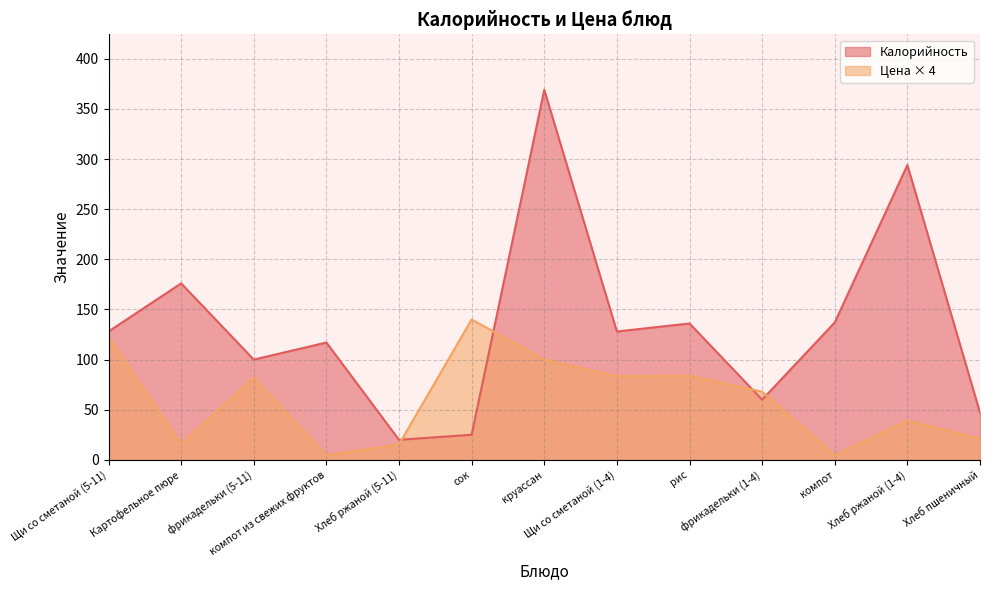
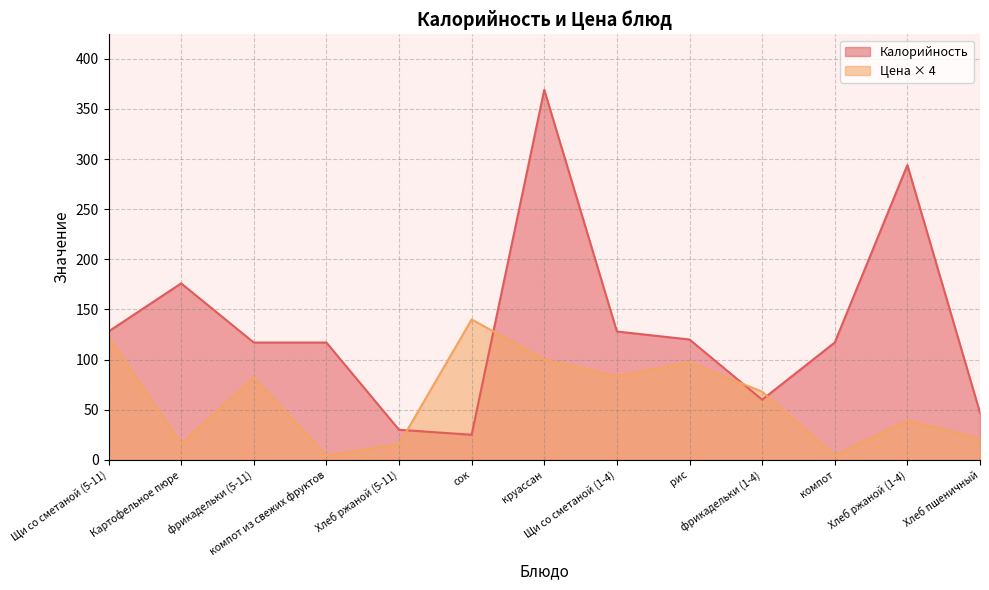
  {
    "Калорийность": {
      "Щи со сметаной (5-11)": 128,
      "Картофельное пюре": 176,
-     "фрикадельки (5-11)": 100,
+     "фрикадельки (5-11)": 117,
      "компот из свежих фруктов": 117,
-     "Хлеб ржаной (5-11)": 20,
+     "Хлеб ржаной (5-11)": 30,
      "сок": 25,
      "круассан": 369,
      "Щи со сметаной (1-4)": 128,
-     "рис": 136,
+     "рис": 120,
      "фрикадельки (1-4)": 60,
-     "компот": 137,
+     "компот": 117,
      "Хлеб ржаной (1-4)": 294,
      "Хлеб пшеничный": 47
    },
    "Цена × 4": {
      "Щи со сметаной (5-11)": 122,
      "Картофельное пюре": 16,
      "фрикадельки (5-11)": 82,
      "компот из свежих фруктов": 4,
      "Хлеб ржаной (5-11)": 16,
      "сок": 140,
      "круассан": 100,
      "Щи со сметаной (1-4)": 84,
-     "рис": 84,
+     "рис": 97,
      "фрикадельки (1-4)": 68,
      "компот": 4,
      "Хлеб ржаной (1-4)": 39,
      "Хлеб пшеничный": 21
    }
  }
